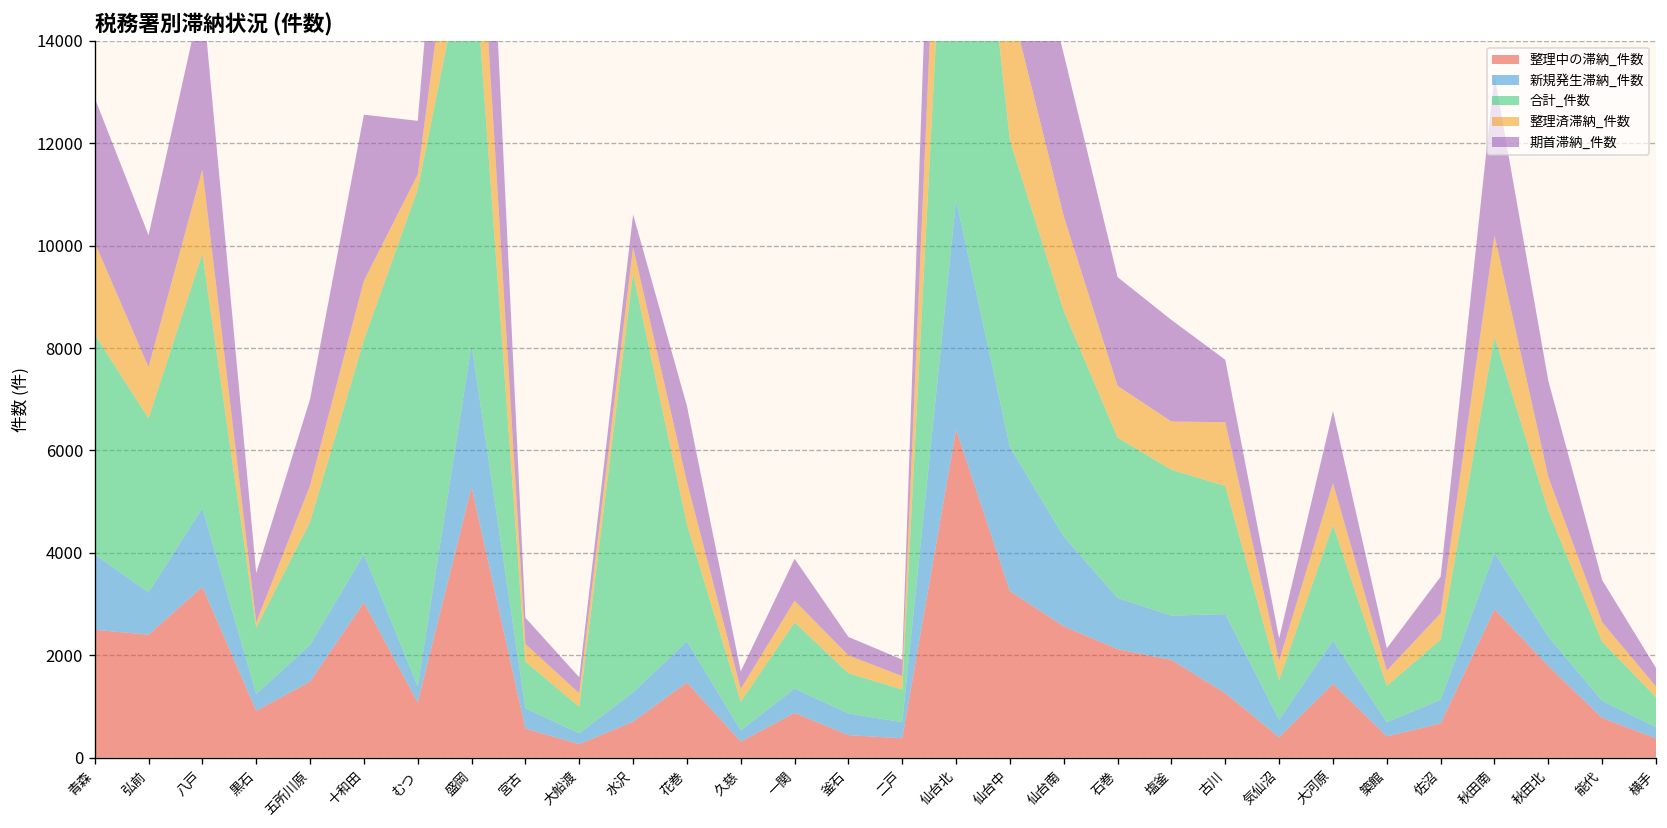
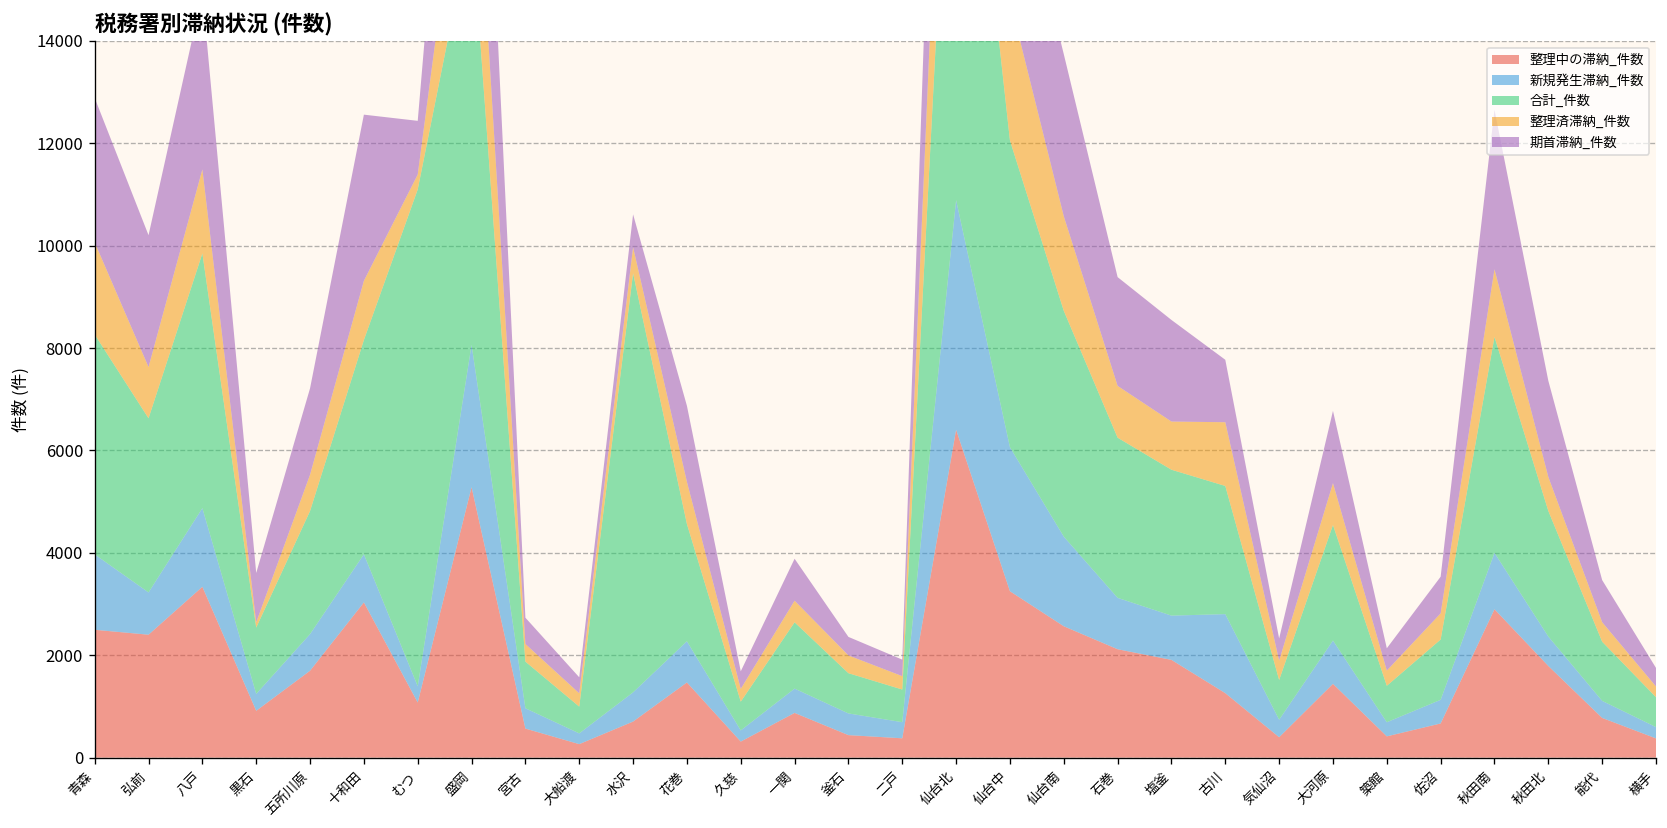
  {
    "整理中の滞納_件数": {
      "青森": 2500,
      "弘前": 2400,
      "八戸": 3300,
      "黒石": 900,
-     "五所川原": 1500,
+     "五所川原": 1700,
      "十和田": 3000,
      "むつ": 1100,
      "盛岡": 5300,
      "宮古": 600,
      "大船渡": 300,
      "水沢": 700,
      "花巻": 1500,
      "久慈": 300,
      "一関": 900,
      "釜石": 400,
      "二戸": 400,
      "仙台北": 6400,
      "仙台中": 3300,
      "仙台南": 2600,
      "石巻": 2100,
      "塩釜": 1900,
      "古川": 1300,
      "気仙沼": 400,
      "大河原": 1400,
      "築館": 400,
      "佐沼": 700,
      "秋田南": 2900,
      "秋田北": 1800,
      "能代": 800,
      "横手": 400
    },
    "新規発生滞納_件数": {
      "青森": 1500,
      "弘前": 800,
      "八戸": 1500,
      "黒石": 300,
      "五所川原": 700,
      "十和田": 900,
      "むつ": 300,
      "盛岡": 2800,
      "宮古": 400,
      "大船渡": 200,
      "水沢": 600,
      "花巻": 800,
      "久慈": 200,
      "一関": 500,
      "釜石": 400,
      "二戸": 300,
      "仙台北": 4500,
      "仙台中": 2800,
      "仙台南": 1800,
      "石巻": 1000,
      "塩釜": 900,
      "古川": 1500,
      "気仙沼": 300,
      "大河原": 800,
      "築館": 300,
      "佐沼": 500,
      "秋田南": 1100,
      "秋田北": 600,
      "能代": 300,
      "横手": 200
    },
    "合計_件数": {
      "青森": 4300,
      "弘前": 3400,
      "八戸": 5000,
      "黒石": 1300,
      "五所川原": 2400,
      "十和田": 4200,
      "むつ": 9700,
      "宮古": 900,
      "大船渡": 500,
      "水沢": 8200,
      "花巻": 2300,
      "久慈": 600,
      "一関": 1300,
      "釜石": 800,
      "二戸": 600,
      "仙台中": 6000,
      "仙台南": 4400,
      "石巻": 3100,
      "塩釜": 2900,
      "古川": 2500,
      "気仙沼": 800,
      "大河原": 2300,
      "築館": 700,
      "佐沼": 1200,
      "秋田南": 4200,
      "秋田北": 2500,
      "能代": 1200,
      "横手": 600
    },
    "整理済滞納_件数": {
      "青森": 1800,
      "弘前": 1000,
      "八戸": 1600,
      "黒石": 100,
      "五所川原": 700,
      "十和田": 1200,
      "むつ": 300,
      "宮古": 300,
      "大船渡": 300,
      "水沢": 500,
      "花巻": 800,
      "久慈": 200,
      "一関": 400,
      "釜石": 300,
      "二戸": 300,
      "仙台南": 1800,
      "石巻": 1000,
      "塩釜": 900,
      "古川": 1200,
      "気仙沼": 400,
      "大河原": 800,
      "築館": 300,
      "佐沼": 500,
-     "秋田南": 2000,
+     "秋田南": 1300,
      "秋田北": 700,
      "能代": 400,
      "横手": 200
    },
    "期首滞納_件数": {
      "青森": 2800,
      "弘前": 2600,
      "黒石": 1000,
      "五所川原": 1700,
      "十和田": 3200,
      "むつ": 1000,
      "宮古": 500,
      "大船渡": 300,
      "水沢": 600,
      "花巻": 1500,
      "久慈": 300,
      "一関": 800,
      "釜石": 400,
      "二戸": 300,
      "仙台南": 3200,
      "石巻": 2100,
      "塩釜": 2000,
      "古川": 1200,
      "気仙沼": 400,
      "大河原": 1400,
      "築館": 400,
      "佐沼": 700,
      "秋田北": 1900,
      "能代": 800,
      "横手": 400
    }
  }
